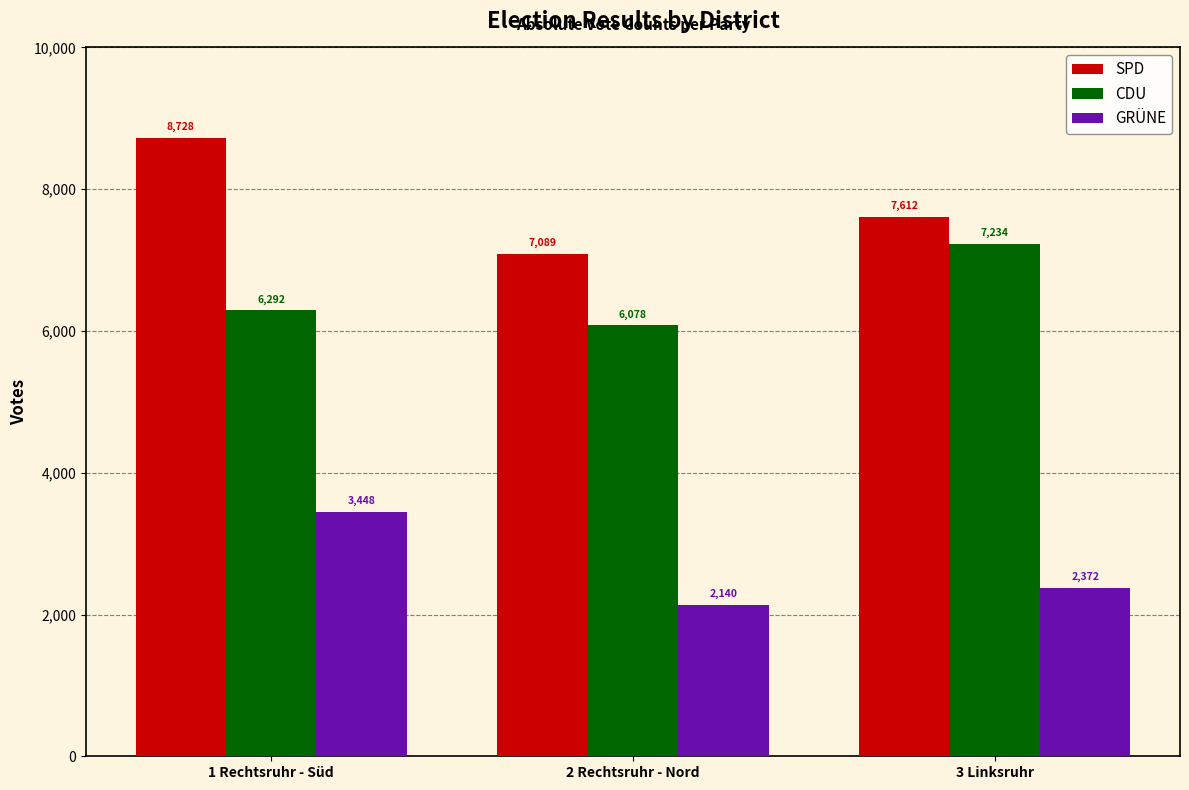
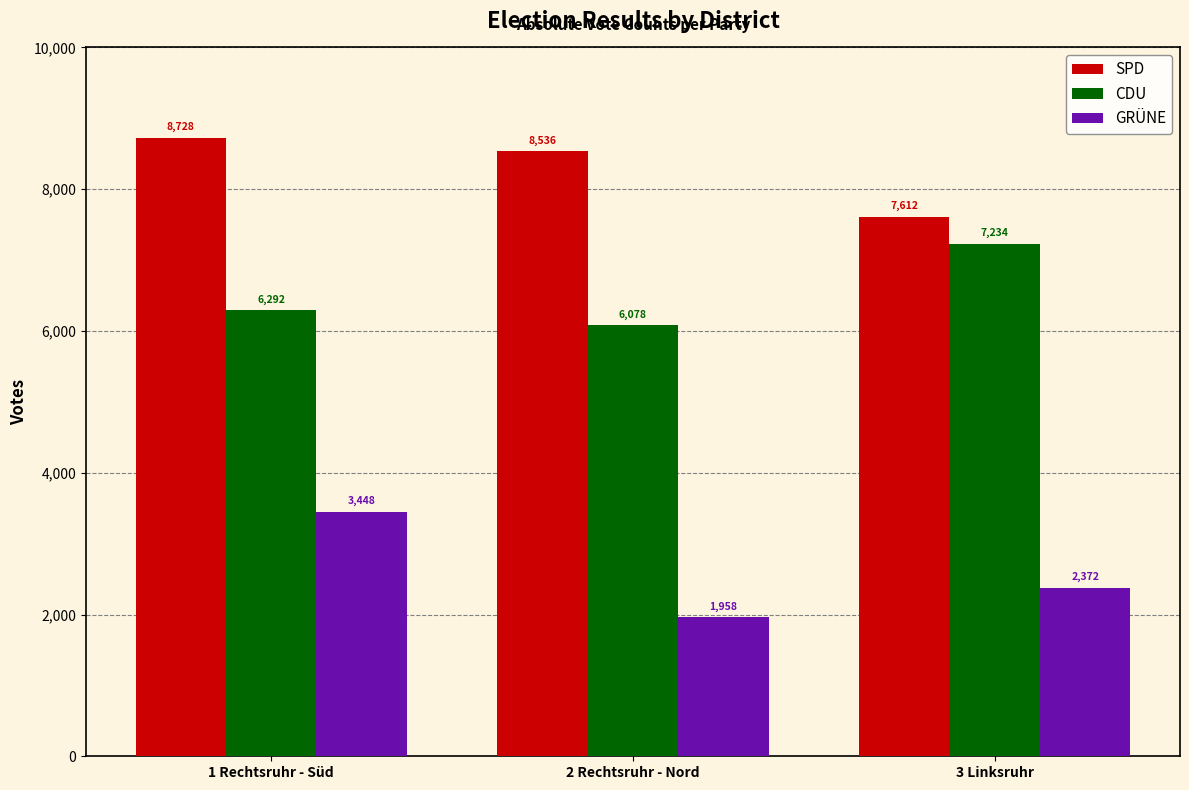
  {
    "SPD": {
      "1 Rechtsruhr - Süd": "8,728",
-     "2 Rechtsruhr - Nord": "7,089",
+     "2 Rechtsruhr - Nord": "8,536",
      "3 Linksruhr": "7,612"
    },
    "CDU": {
      "1 Rechtsruhr - Süd": "6,292",
      "2 Rechtsruhr - Nord": "6,078",
      "3 Linksruhr": "7,234"
    },
    "GRÜNE": {
      "1 Rechtsruhr - Süd": "3,448",
-     "2 Rechtsruhr - Nord": "2,140",
+     "2 Rechtsruhr - Nord": "1,958",
      "3 Linksruhr": "2,372"
    }
  }
